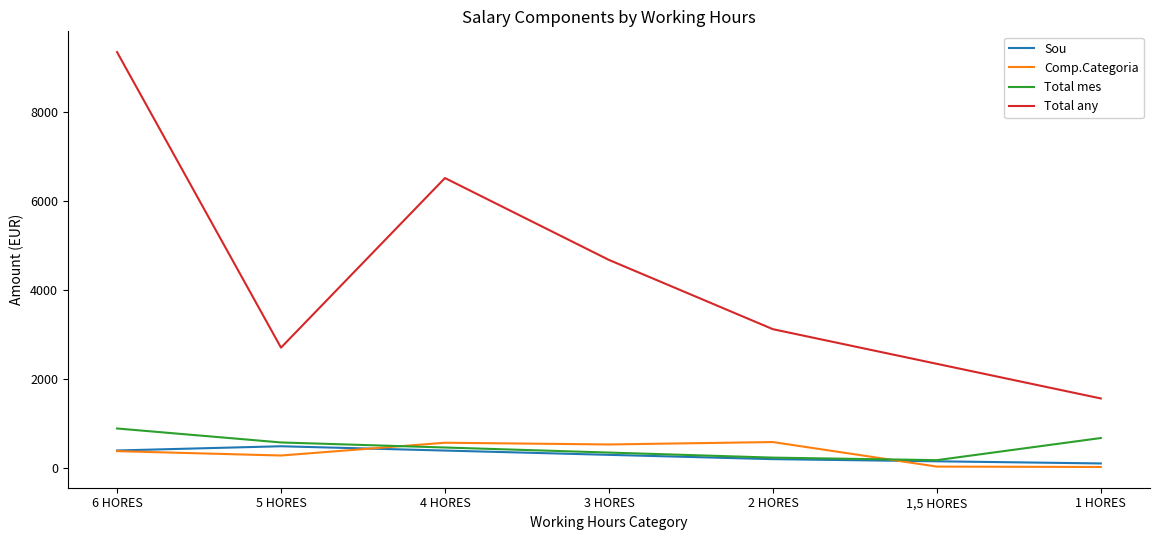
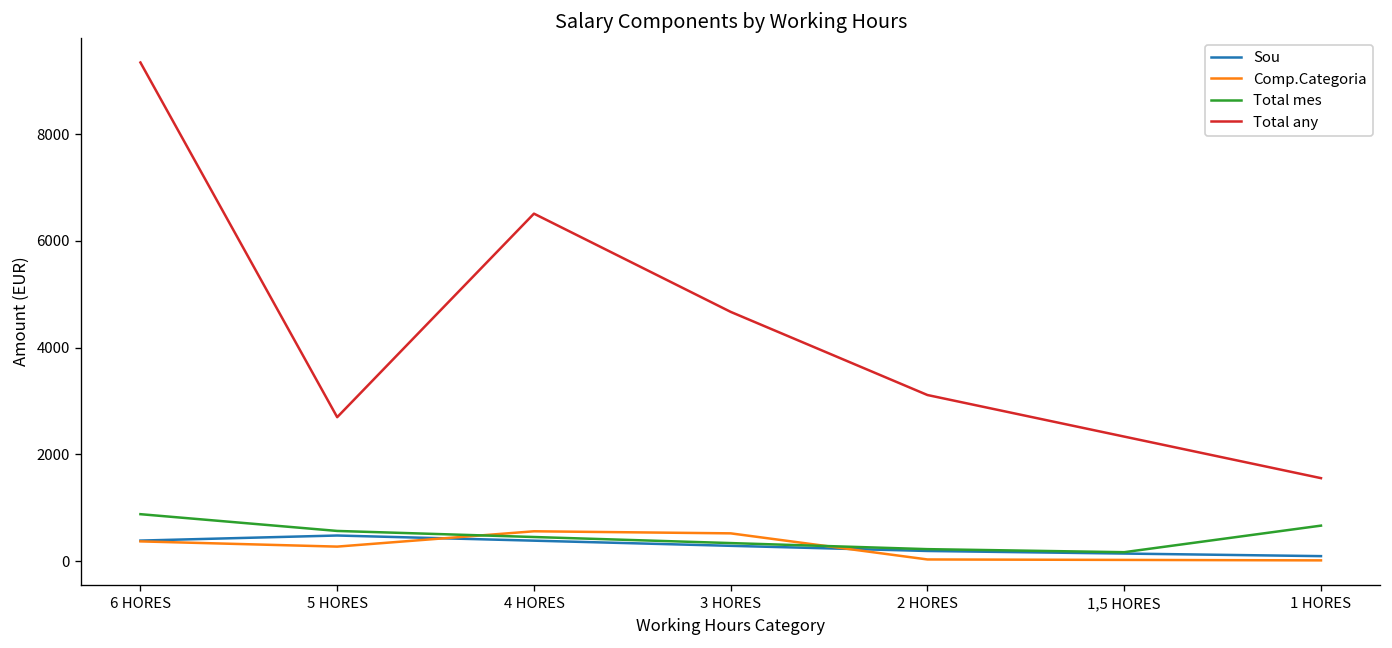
  {
    "Sou": {
      "5 HORES": 500,
      "4 HORES": 400,
      "1 HORES": 100
    },
    "Comp.Categoria": {
      "5 HORES": 300,
      "4 HORES": 600,
      "3 HORES": 500,
-     "2 HORES": 600,
+     "2 HORES": 0,
      "1,5 HORES": 0,
      "1 HORES": 0
    },
    "Total mes": {
      "6 HORES": 900,
      "5 HORES": 600,
      "4 HORES": 500,
      "1 HORES": 700
    },
    "Total any": {
      "6 HORES": 9300,
      "5 HORES": 2700,
      "4 HORES": 6500,
      "3 HORES": 4700,
      "2 HORES": 3100,
      "1,5 HORES": 2300,
      "1 HORES": 1600
    }
  }
